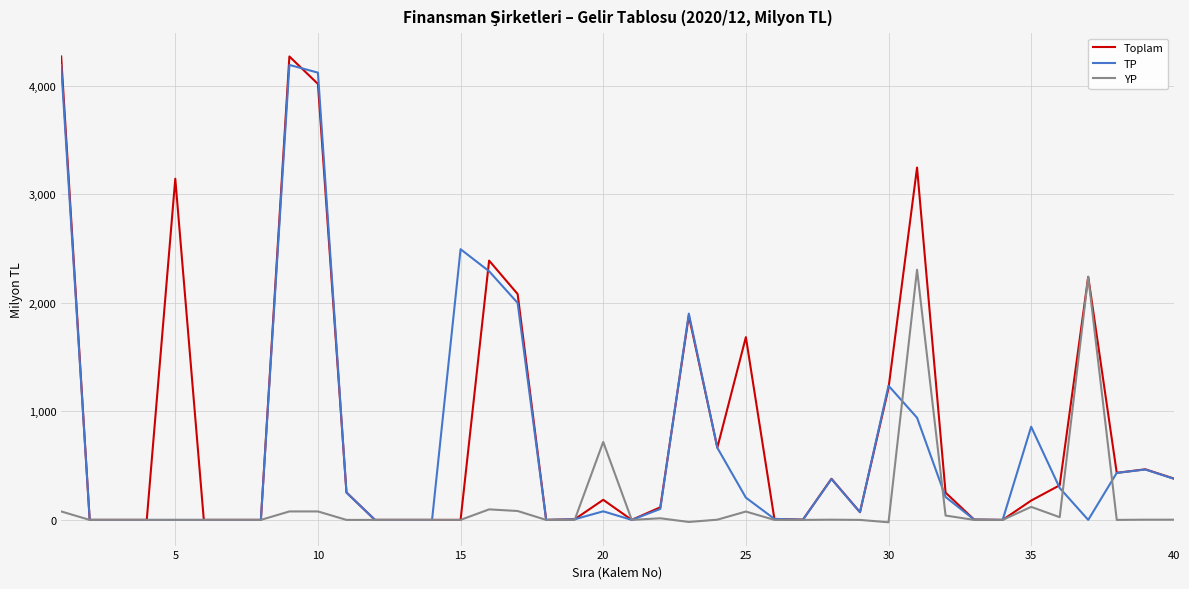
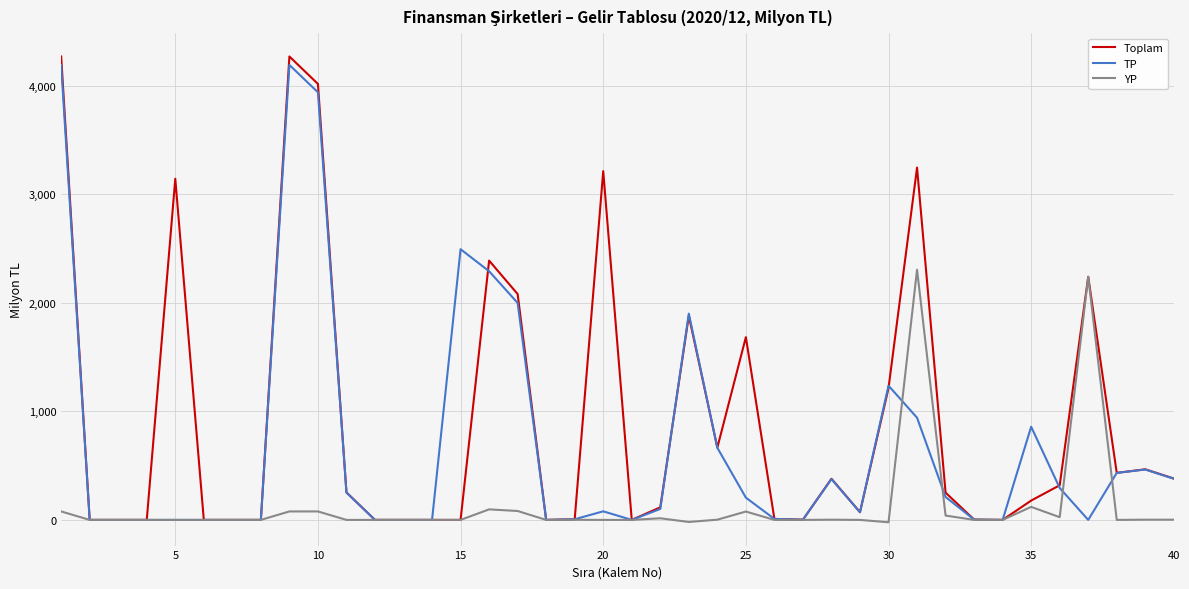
  {
    "Toplam": {
      "5": "3,140",
      "10": "4,020",
-     "20": "190",
+     "20": "3,210",
      "25": "1,680",
      "35": "180"
    },
    "TP": {
-     "10": "4,120",
+     "10": "3,940",
      "15": "2,490",
      "20": "80",
      "25": "210",
      "35": "860"
    },
    "YP": {
      "10": "80",
-     "20": "720",
+     "20": "0",
      "25": "80",
      "30": "-20",
      "35": "120",
      "40": "0"
    }
  }
